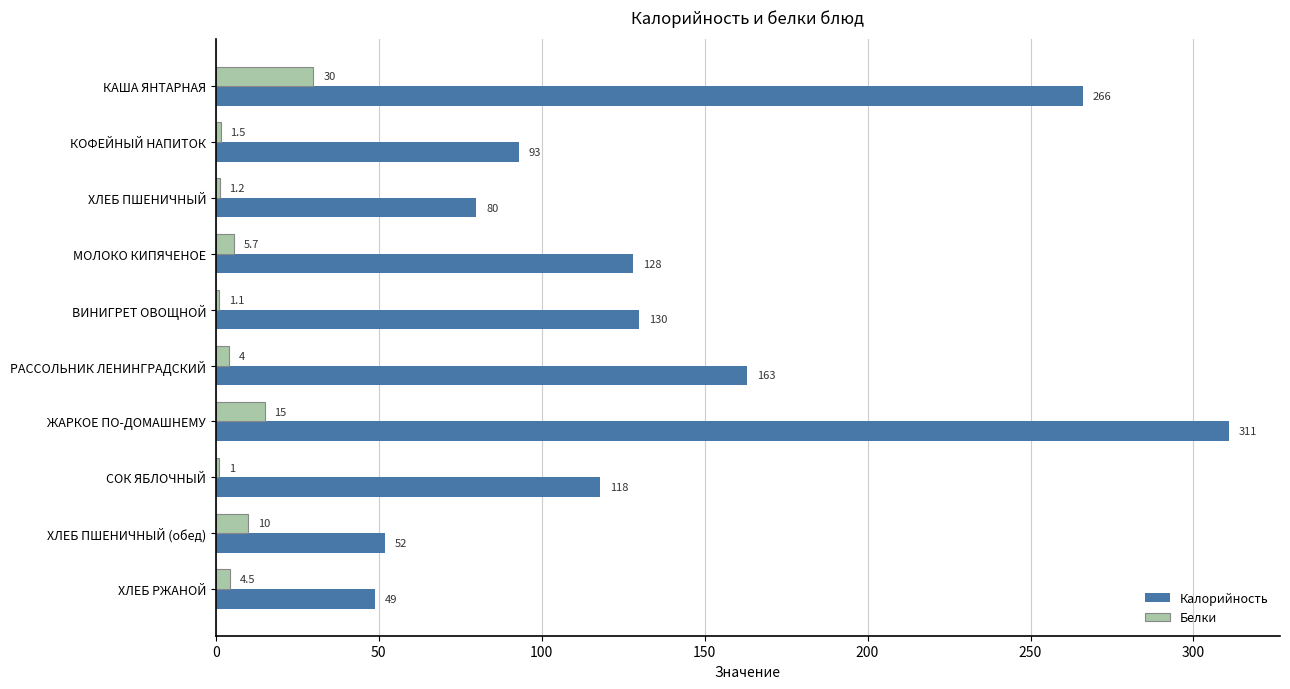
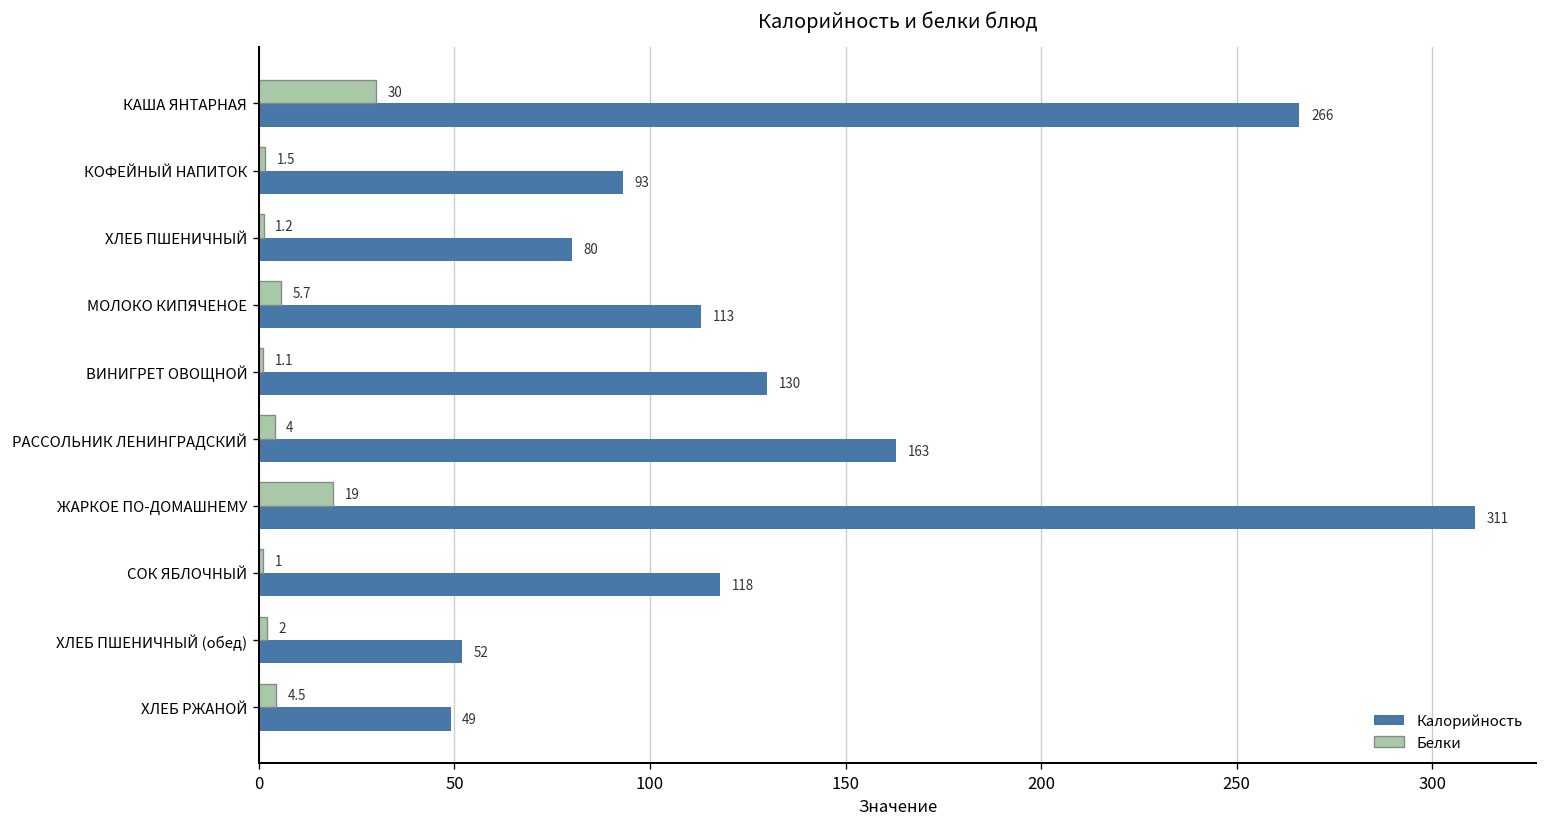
  {
    "Калорийность": {
      "КАША ЯНТАРНАЯ": 266,
      "КОФЕЙНЫЙ НАПИТОК": 93,
      "ХЛЕБ ПШЕНИЧНЫЙ": 80,
-     "МОЛОКО КИПЯЧЕНОЕ": 128,
+     "МОЛОКО КИПЯЧЕНОЕ": 113,
      "ВИНИГРЕТ ОВОЩНОЙ": 130,
      "РАССОЛЬНИК ЛЕНИНГРАДСКИЙ": 163,
      "ЖАРКОЕ ПО-ДОМАШНЕМУ": 311,
      "СОК ЯБЛОЧНЫЙ": 118,
      "ХЛЕБ ПШЕНИЧНЫЙ (обед)": 52,
      "ХЛЕБ РЖАНОЙ": 49
    },
    "Белки": {
      "КАША ЯНТАРНАЯ": 30,
      "КОФЕЙНЫЙ НАПИТОК": 1.5,
      "ХЛЕБ ПШЕНИЧНЫЙ": 1.2,
      "МОЛОКО КИПЯЧЕНОЕ": 5.7,
      "ВИНИГРЕТ ОВОЩНОЙ": 1.1,
      "РАССОЛЬНИК ЛЕНИНГРАДСКИЙ": 4,
-     "ЖАРКОЕ ПО-ДОМАШНЕМУ": 15,
+     "ЖАРКОЕ ПО-ДОМАШНЕМУ": 19,
      "СОК ЯБЛОЧНЫЙ": 1,
-     "ХЛЕБ ПШЕНИЧНЫЙ (обед)": 10,
+     "ХЛЕБ ПШЕНИЧНЫЙ (обед)": 2,
      "ХЛЕБ РЖАНОЙ": 4.5
    }
  }
